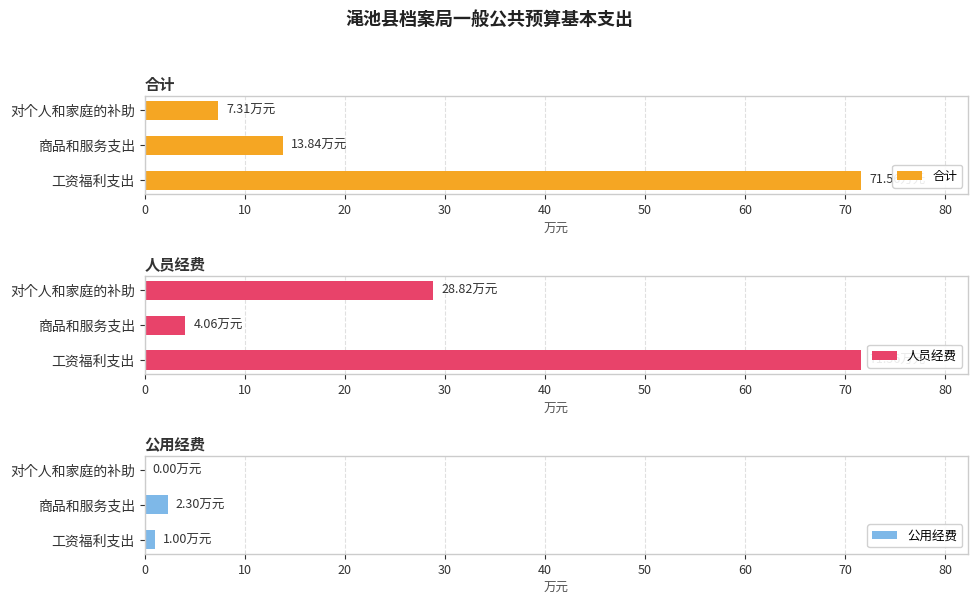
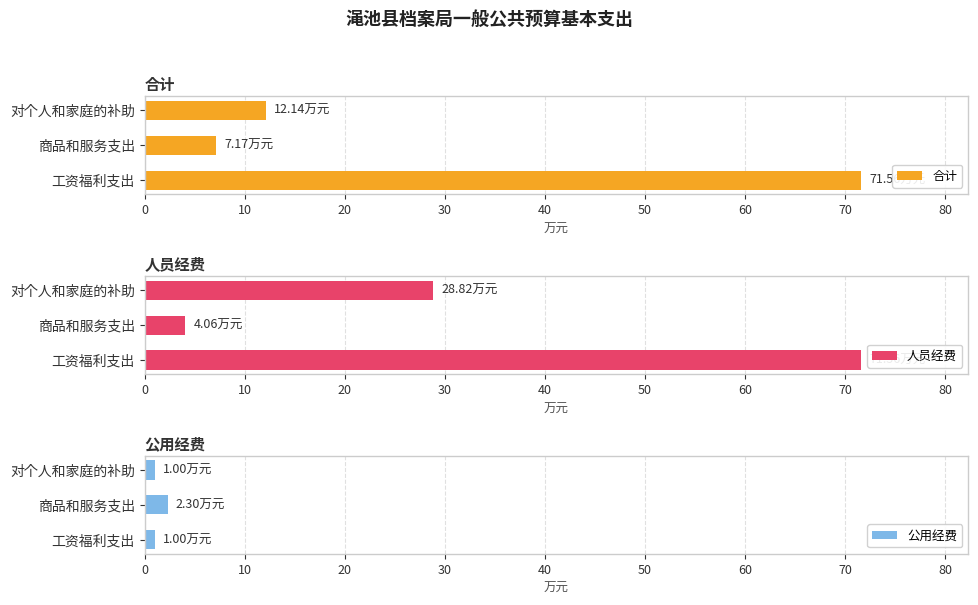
  {
    "合计": {
-     "对个人和家庭的补助": 7.31,
-     "商品和服务支出": 13.84
+     "对个人和家庭的补助": 12.14,
+     "商品和服务支出": 7.17
    },
    "人员经费": {
      "对个人和家庭的补助": 28.82,
      "商品和服务支出": 4.06
    },
    "公用经费": {
-     "对个人和家庭的补助": 0.00,
+     "对个人和家庭的补助": 1.00,
      "商品和服务支出": 2.30,
      "工资福利支出": 1.00
    }
  }
